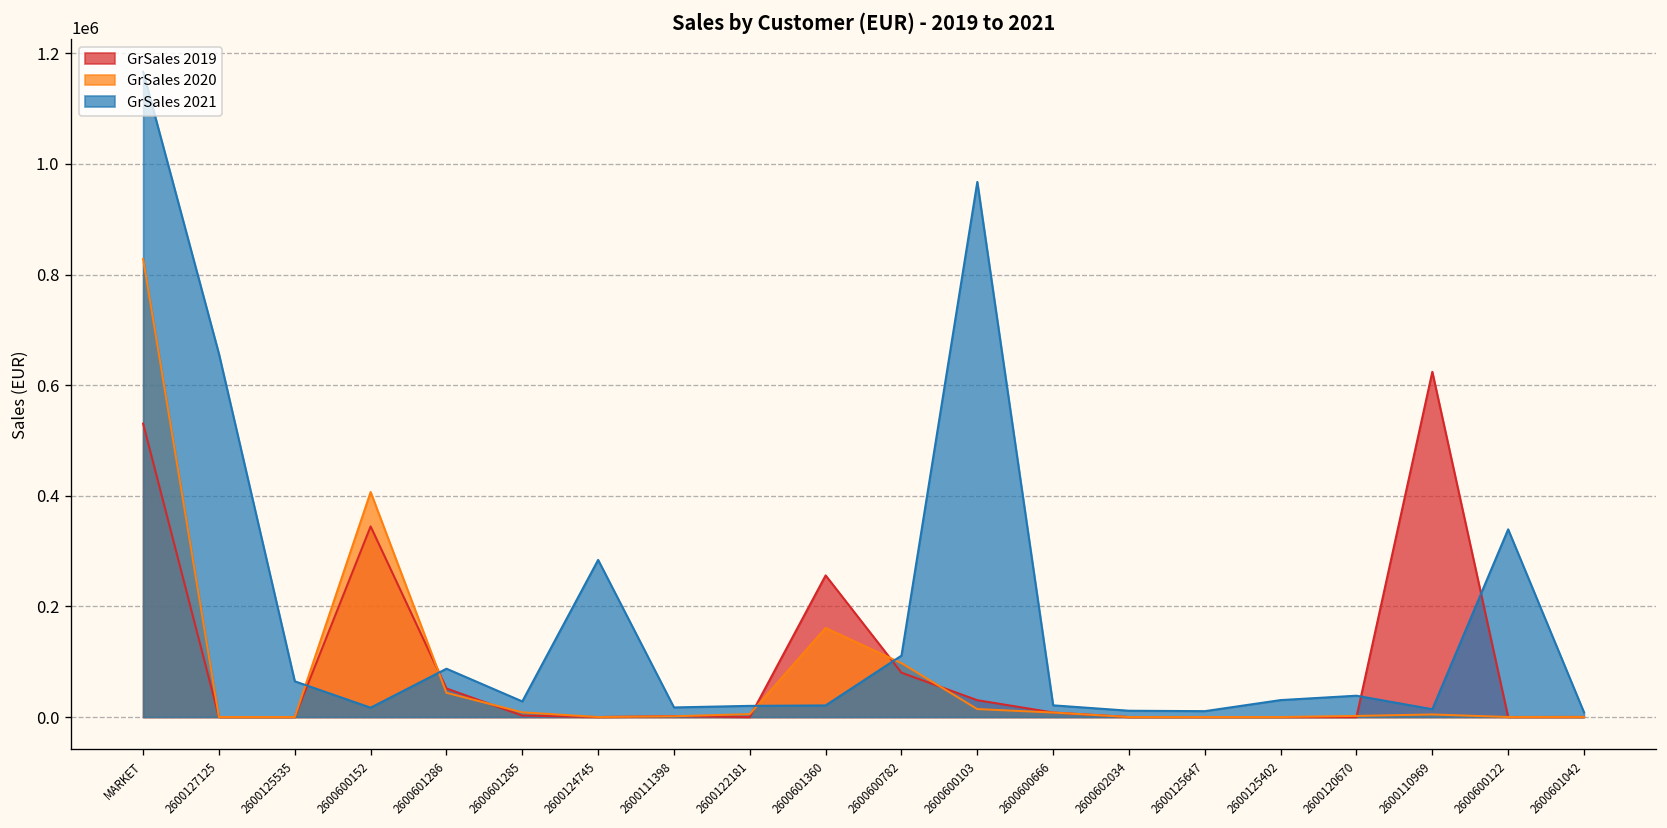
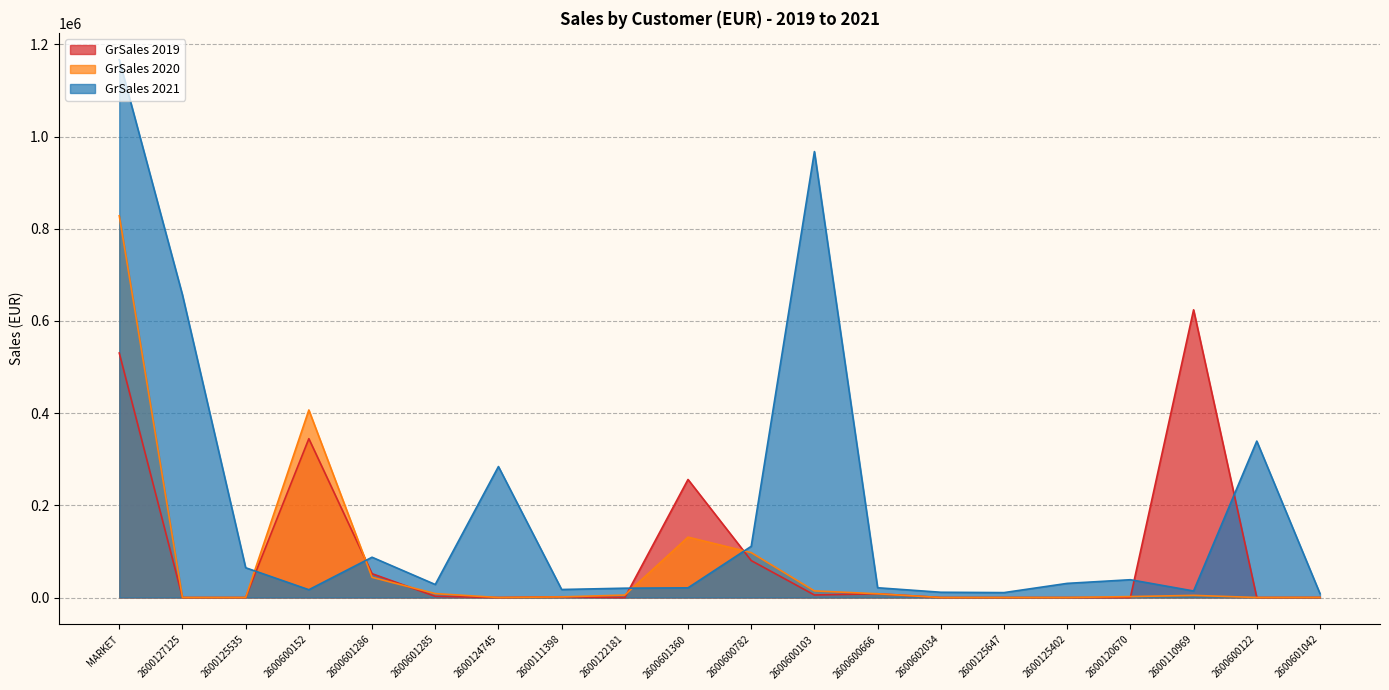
  {
    "GrSales 2019": {
      "MARKET": 530000,
      "2600600152": 340000,
      "2600601286": 50000,
      "2600601285": 0,
      "2600601360": 260000,
      "2600600782": 80000,
-     "2600600103": 30000,
+     "2600600103": 10000,
      "2600110969": 620000
    },
    "GrSales 2020": {
      "MARKET": 830000,
      "2600600152": 410000,
      "2600601286": 40000,
      "2600601285": 10000,
-     "2600601360": 160000,
+     "2600601360": 130000,
      "2600600782": 100000,
      "2600600103": 10000,
      "2600110969": 0
    },
    "GrSales 2021": {
      "2600127125": 660000,
      "2600125535": 60000,
      "2600600152": 20000,
      "2600601286": 90000,
      "2600601285": 30000,
      "2600124745": 280000,
      "2600111398": 20000,
      "2600122181": 20000,
      "2600601360": 20000,
      "2600600782": 110000,
      "2600600103": 970000,
      "2600600666": 20000,
      "2600602034": 10000,
      "2600125647": 10000,
      "2600125402": 30000,
      "2600120670": 40000,
      "2600110969": 10000,
      "2600600122": 340000,
      "2600601042": 10000
    }
  }
